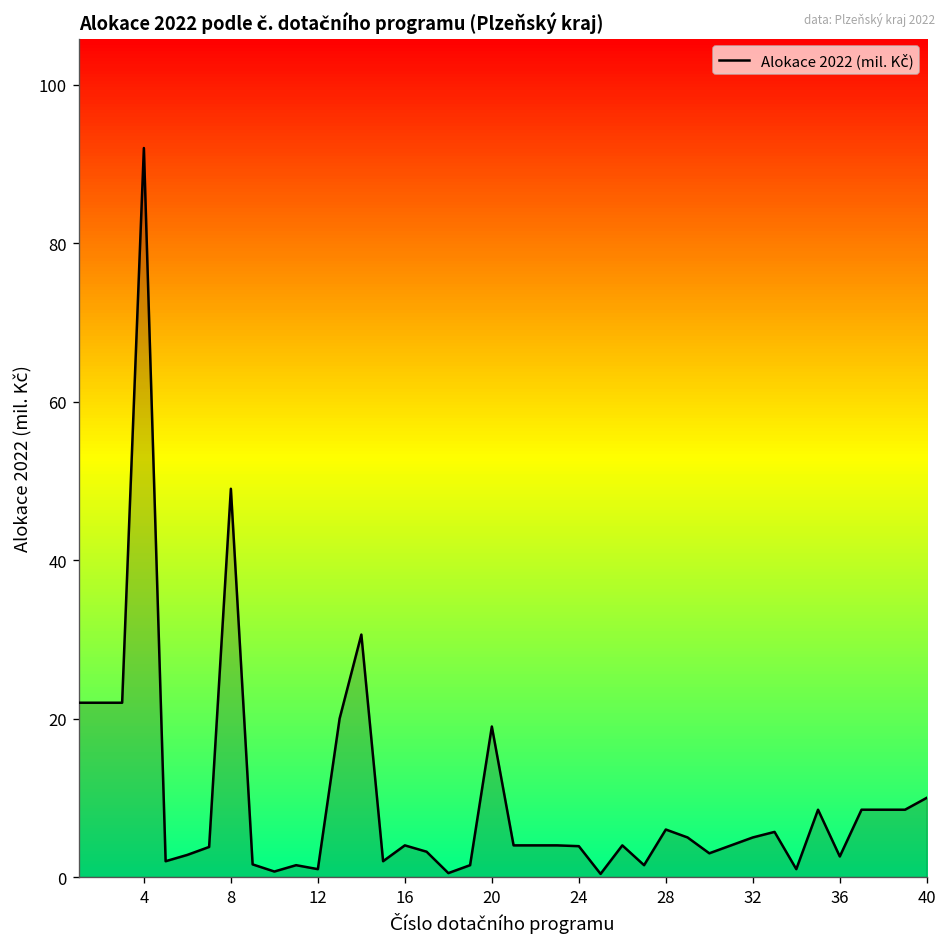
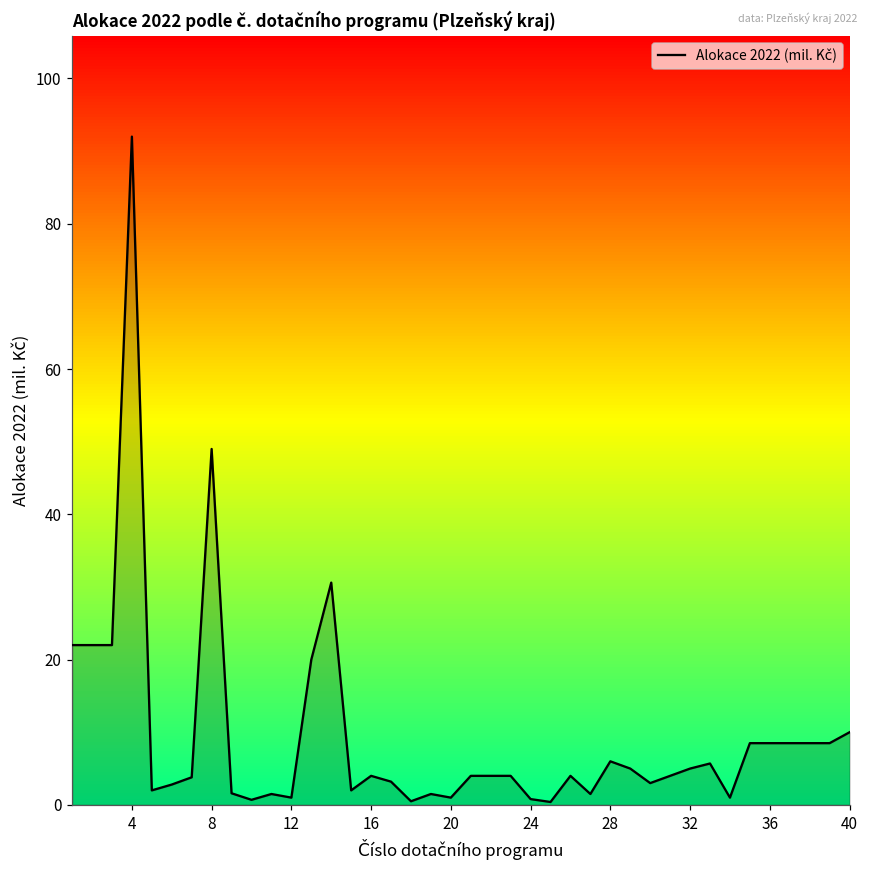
  {
    "4": 92,
    "8": 49,
    "12": 1,
    "16": 4,
-   "20": 19,
-   "24": 4,
+   "20": 1,
+   "24": 1,
    "28": 6,
    "32": 5,
-   "36": 3,
+   "36": 9,
    "40": 10
  }
